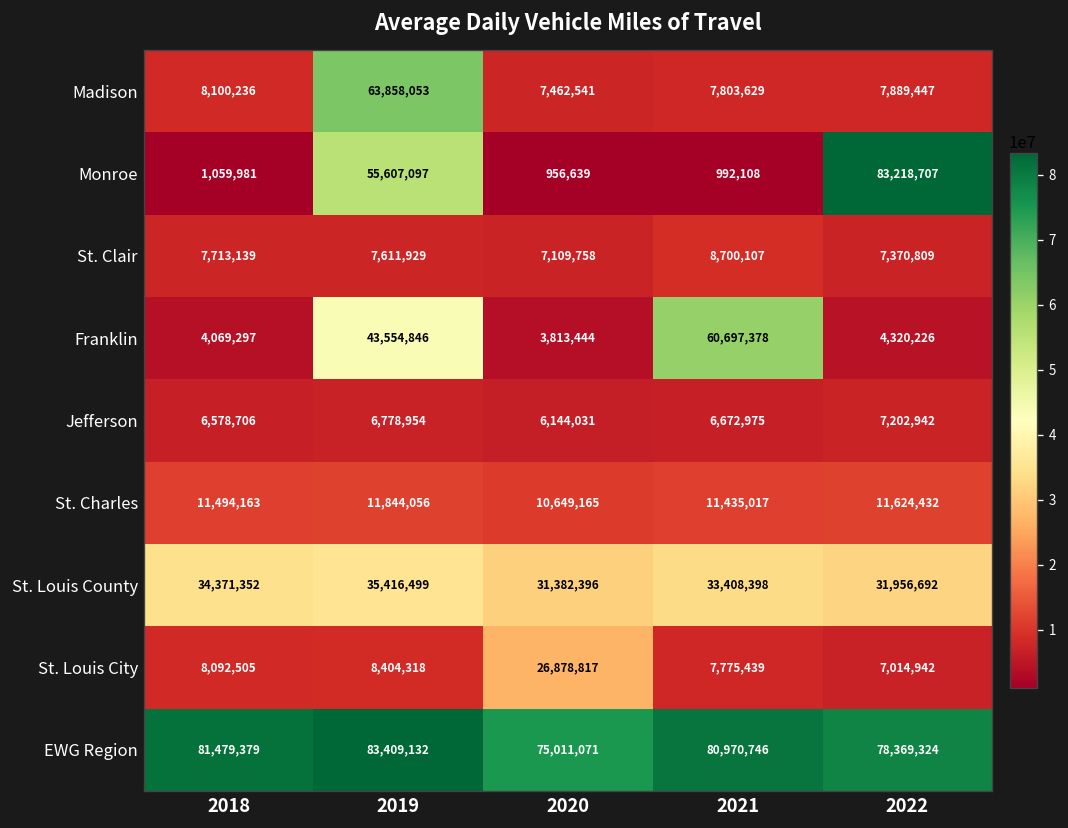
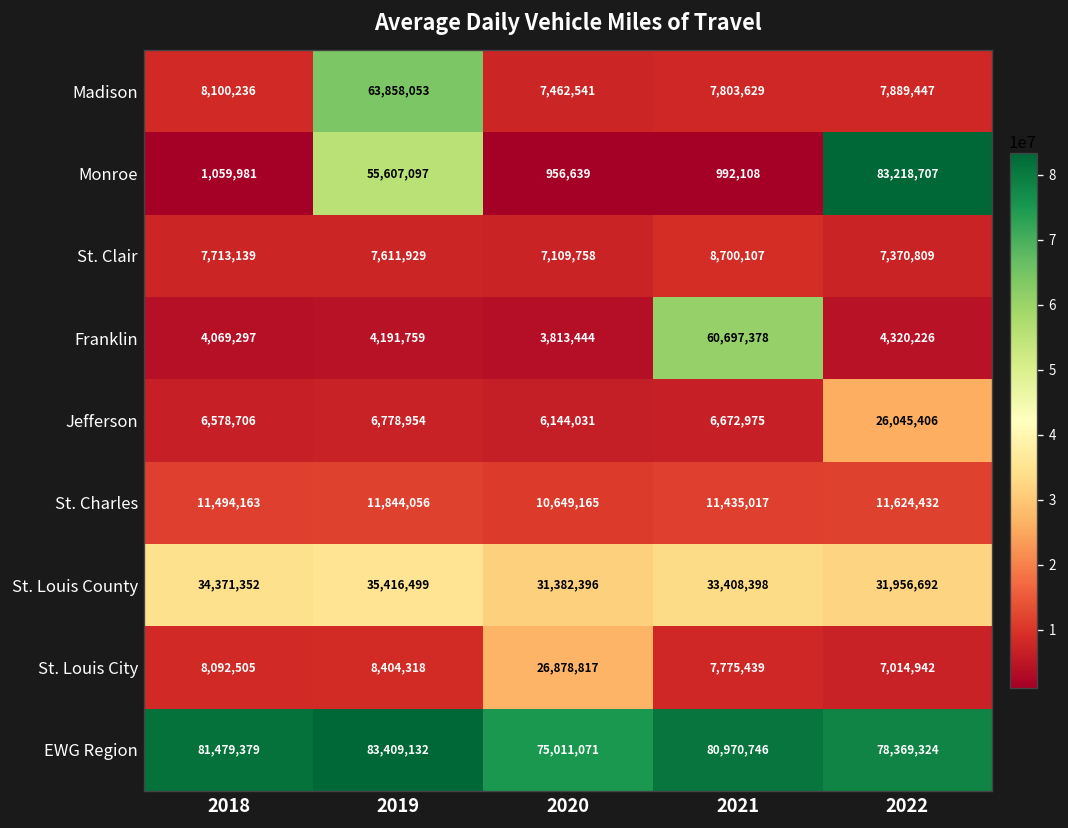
  {
    "Madison": {
      "2018": "8,100,236",
      "2019": "63,858,053",
      "2020": "7,462,541",
      "2021": "7,803,629",
      "2022": "7,889,447"
    },
    "Monroe": {
      "2018": "1,059,981",
      "2019": "55,607,097",
      "2020": "956,639",
      "2021": "992,108",
      "2022": "83,218,707"
    },
    "St. Clair": {
      "2018": "7,713,139",
      "2019": "7,611,929",
      "2020": "7,109,758",
      "2021": "8,700,107",
      "2022": "7,370,809"
    },
    "Franklin": {
      "2018": "4,069,297",
-     "2019": "43,554,846",
+     "2019": "4,191,759",
      "2020": "3,813,444",
      "2021": "60,697,378",
      "2022": "4,320,226"
    },
    "Jefferson": {
      "2018": "6,578,706",
      "2019": "6,778,954",
      "2020": "6,144,031",
      "2021": "6,672,975",
-     "2022": "7,202,942"
+     "2022": "26,045,406"
    },
    "St. Charles": {
      "2018": "11,494,163",
      "2019": "11,844,056",
      "2020": "10,649,165",
      "2021": "11,435,017",
      "2022": "11,624,432"
    },
    "St. Louis County": {
      "2018": "34,371,352",
      "2019": "35,416,499",
      "2020": "31,382,396",
      "2021": "33,408,398",
      "2022": "31,956,692"
    },
    "St. Louis City": {
      "2018": "8,092,505",
      "2019": "8,404,318",
      "2020": "26,878,817",
      "2021": "7,775,439",
      "2022": "7,014,942"
    },
    "EWG Region": {
      "2018": "81,479,379",
      "2019": "83,409,132",
      "2020": "75,011,071",
      "2021": "80,970,746",
      "2022": "78,369,324"
    }
  }
